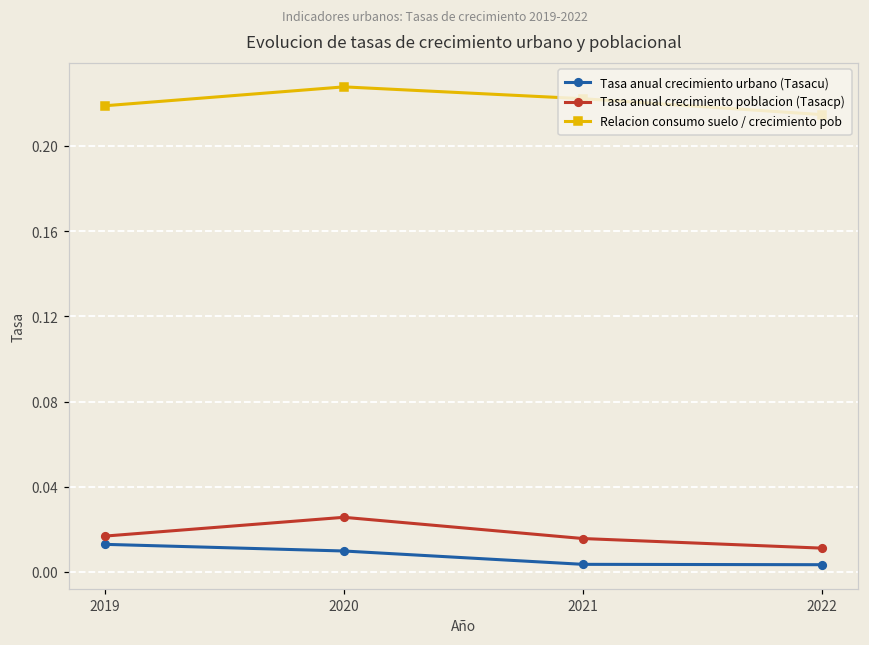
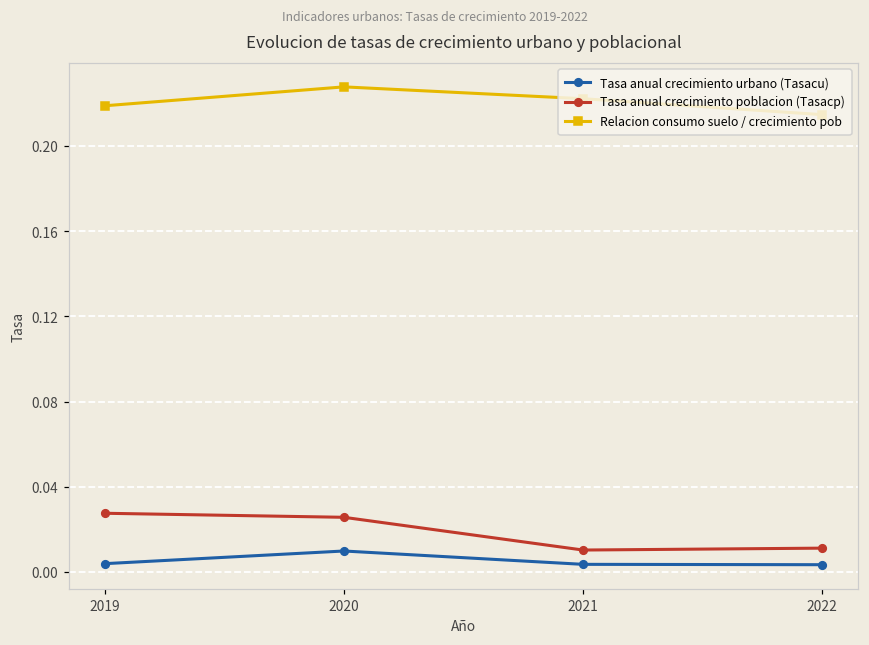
  {
    "Tasa anual crecimiento urbano (Tasacu)": {
-     "2019": 0.013,
+     "2019": 0.004,
      "2020": 0.010,
      "2021": 0.003,
      "2022": 0.003
    },
    "Tasa anual crecimiento poblacion (Tasacp)": {
-     "2019": 0.017,
+     "2019": 0.027,
      "2020": 0.026,
-     "2021": 0.016,
+     "2021": 0.010,
      "2022": 0.011
    },
    "Relacion consumo suelo / crecimiento pob": {
      "2019": 0.219,
      "2020": 0.228
    }
  }
